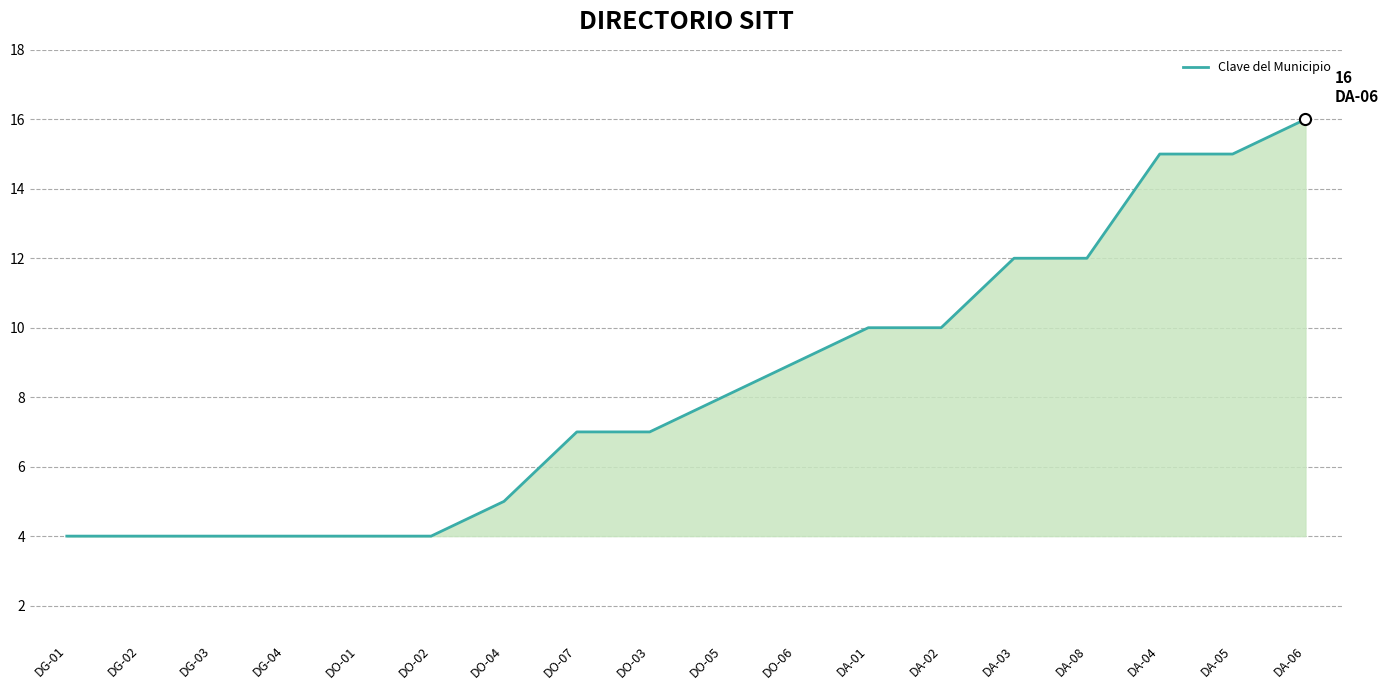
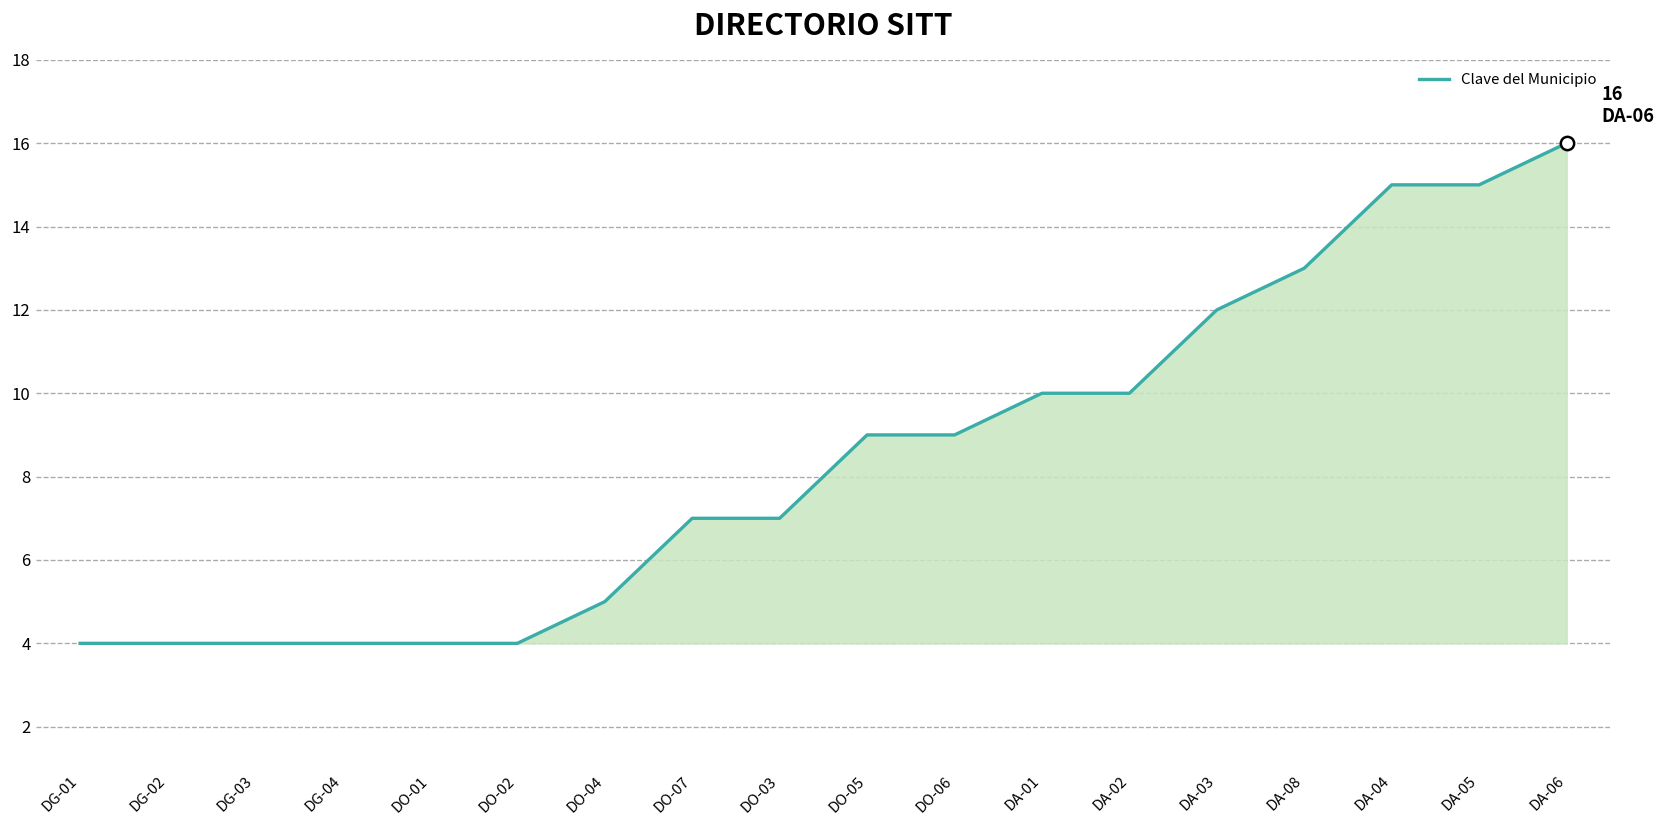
  {
    "Clave del Municipio": {
      "DG-01": 4,
      "DG-02": 4,
      "DG-03": 4,
      "DG-04": 4,
      "DO-01": 4,
      "DO-02": 4,
      "DO-04": 5,
      "DO-07": 7,
      "DO-03": 7,
-     "DO-05": 8,
+     "DO-05": 9,
      "DO-06": 9,
      "DA-01": 10,
      "DA-02": 10,
      "DA-03": 12,
-     "DA-08": 12,
+     "DA-08": 13,
      "DA-04": 15,
      "DA-05": 15
    }
  }
